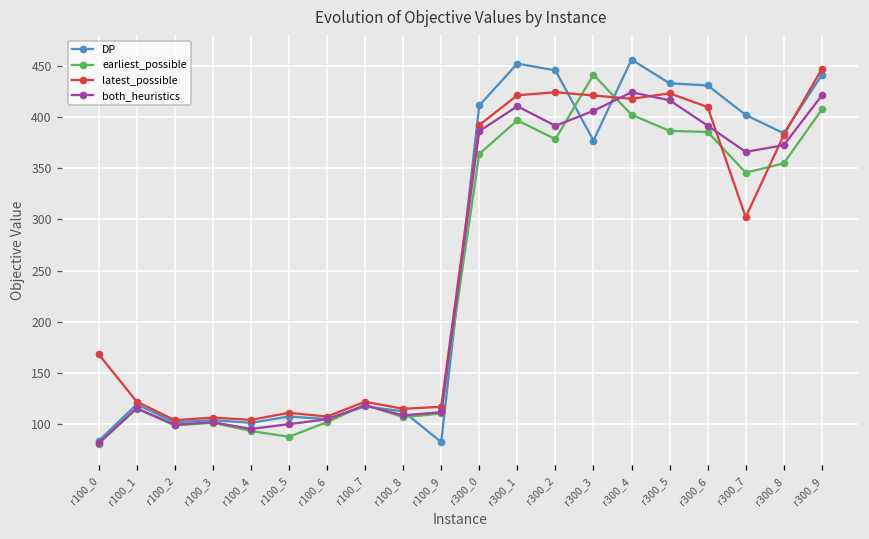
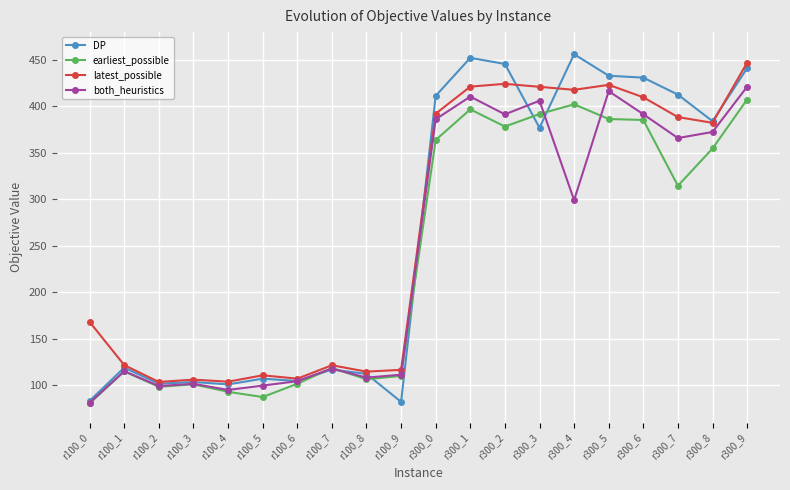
  {
    "DP": {
      "r100_1": 120,
      "r100_4": 100,
      "r100_5": 110,
      "r100_9": 80,
      "r300_0": 410,
      "r300_1": 450,
      "r300_2": 450,
      "r300_3": 380,
      "r300_4": 460,
      "r300_5": 430,
      "r300_6": 430,
-     "r300_7": 400,
+     "r300_7": 410,
      "r300_9": 440
    },
    "earliest_possible": {
      "r100_5": 90,
      "r100_6": 100,
      "r300_0": 360,
      "r300_1": 400,
      "r300_2": 380,
-     "r300_3": 440,
+     "r300_3": 390,
      "r300_4": 400,
      "r300_5": 390,
      "r300_6": 390,
-     "r300_7": 350,
+     "r300_7": 310,
      "r300_8": 350,
      "r300_9": 410
    },
    "latest_possible": {
      "r100_0": 170,
      "r100_1": 120,
      "r100_4": 100,
      "r100_5": 110,
      "r100_7": 120,
      "r100_9": 120,
      "r300_0": 390,
      "r300_1": 420,
      "r300_2": 420,
      "r300_3": 420,
      "r300_4": 420,
      "r300_5": 420,
      "r300_6": 410,
-     "r300_7": 300,
+     "r300_7": 390,
      "r300_9": 450
    },
    "both_heuristics": {
      "r100_5": 100,
      "r300_0": 390,
      "r300_1": 410,
      "r300_2": 390,
      "r300_3": 410,
-     "r300_4": 420,
+     "r300_4": 300,
      "r300_5": 420,
      "r300_6": 390,
      "r300_7": 370,
      "r300_8": 370,
      "r300_9": 420
    }
  }
